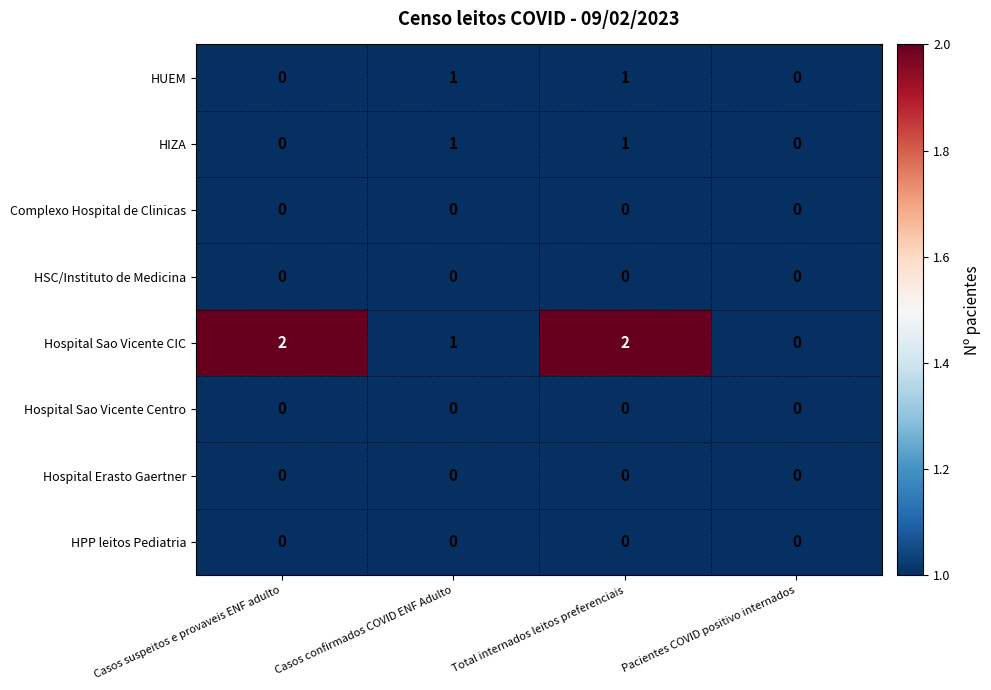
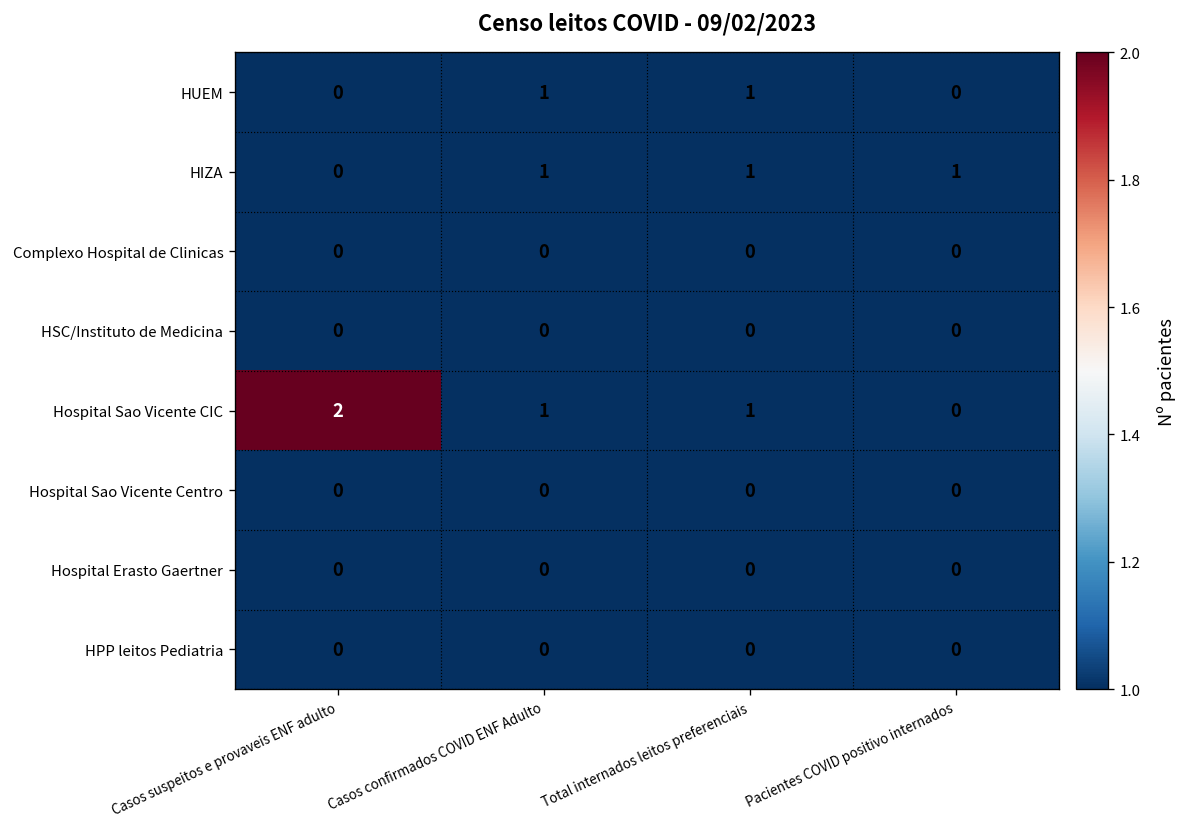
  {
    "HUEM": {
      "Casos suspeitos e provaveis ENF adulto": 0,
      "Casos confirmados COVID ENF Adulto": 1,
      "Total internados leitos preferenciais": 1,
      "Pacientes COVID positivo internados": 0
    },
    "HIZA": {
      "Casos suspeitos e provaveis ENF adulto": 0,
      "Casos confirmados COVID ENF Adulto": 1,
      "Total internados leitos preferenciais": 1,
-     "Pacientes COVID positivo internados": 0
+     "Pacientes COVID positivo internados": 1
    },
    "Complexo Hospital de Clinicas": {
      "Casos suspeitos e provaveis ENF adulto": 0,
      "Casos confirmados COVID ENF Adulto": 0,
      "Total internados leitos preferenciais": 0,
      "Pacientes COVID positivo internados": 0
    },
    "HSC/Instituto de Medicina": {
      "Casos suspeitos e provaveis ENF adulto": 0,
      "Casos confirmados COVID ENF Adulto": 0,
      "Total internados leitos preferenciais": 0,
      "Pacientes COVID positivo internados": 0
    },
    "Hospital Sao Vicente CIC": {
      "Casos suspeitos e provaveis ENF adulto": 2,
      "Casos confirmados COVID ENF Adulto": 1,
-     "Total internados leitos preferenciais": 2,
+     "Total internados leitos preferenciais": 1,
      "Pacientes COVID positivo internados": 0
    },
    "Hospital Sao Vicente Centro": {
      "Casos suspeitos e provaveis ENF adulto": 0,
      "Casos confirmados COVID ENF Adulto": 0,
      "Total internados leitos preferenciais": 0,
      "Pacientes COVID positivo internados": 0
    },
    "Hospital Erasto Gaertner": {
      "Casos suspeitos e provaveis ENF adulto": 0,
      "Casos confirmados COVID ENF Adulto": 0,
      "Total internados leitos preferenciais": 0,
      "Pacientes COVID positivo internados": 0
    },
    "HPP leitos Pediatria": {
      "Casos suspeitos e provaveis ENF adulto": 0,
      "Casos confirmados COVID ENF Adulto": 0,
      "Total internados leitos preferenciais": 0,
      "Pacientes COVID positivo internados": 0
    }
  }
